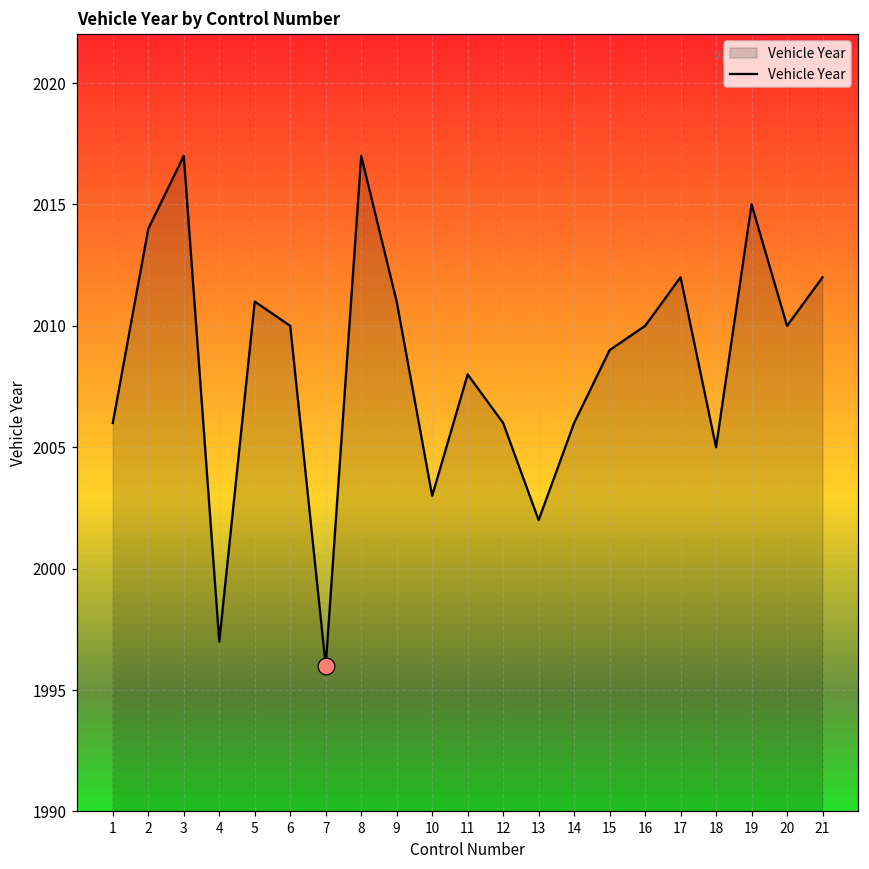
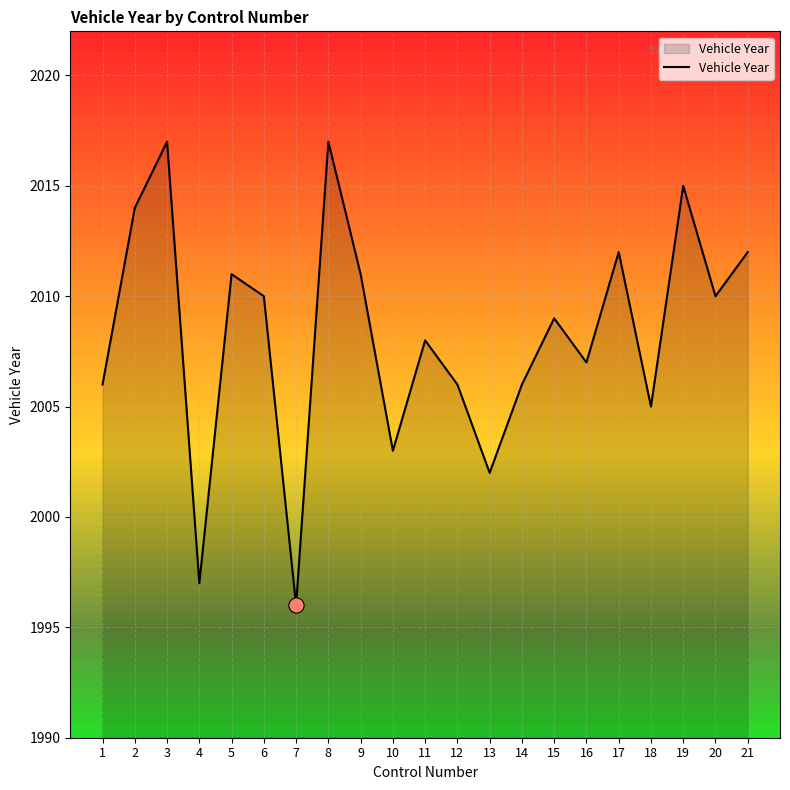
  {
    "Vehicle Year": {
      "1": 2006,
      "2": 2014,
      "3": 2017,
      "4": 1997,
      "5": 2011,
      "6": 2010,
      "8": 2017,
      "9": 2011,
      "10": 2003,
      "11": 2008,
      "12": 2006,
      "13": 2002,
      "14": 2006,
      "15": 2009,
-     "16": 2010,
+     "16": 2007,
      "17": 2012,
      "18": 2005,
      "19": 2015,
      "20": 2010,
      "21": 2012
    }
  }
